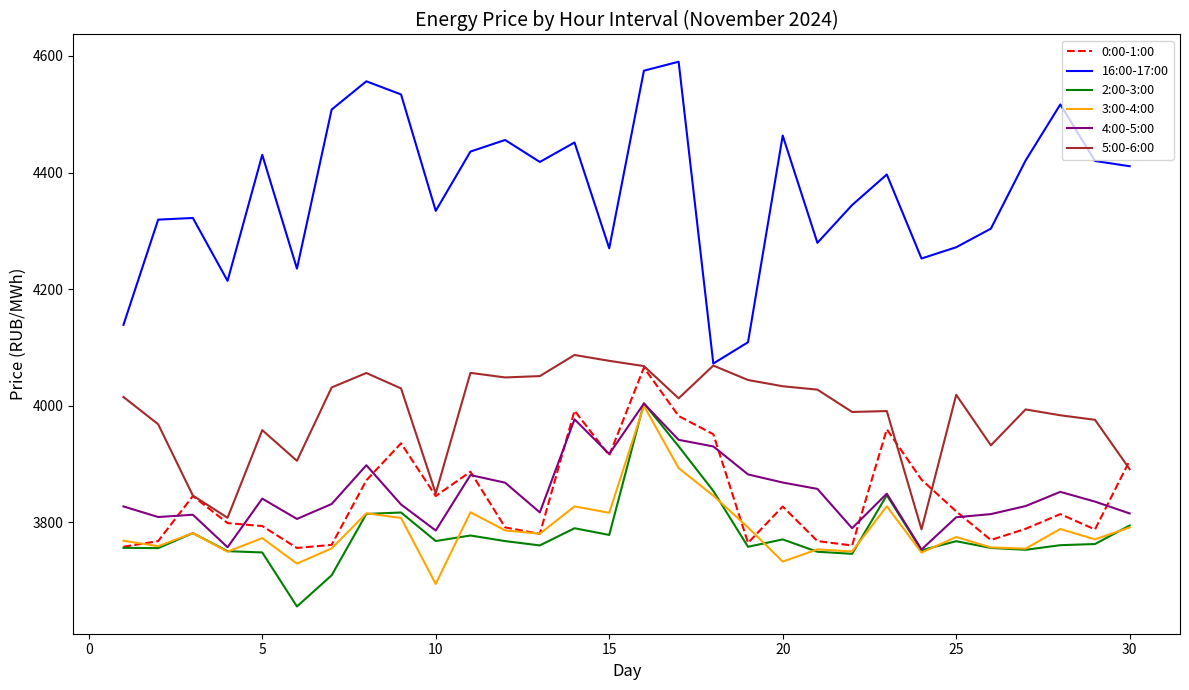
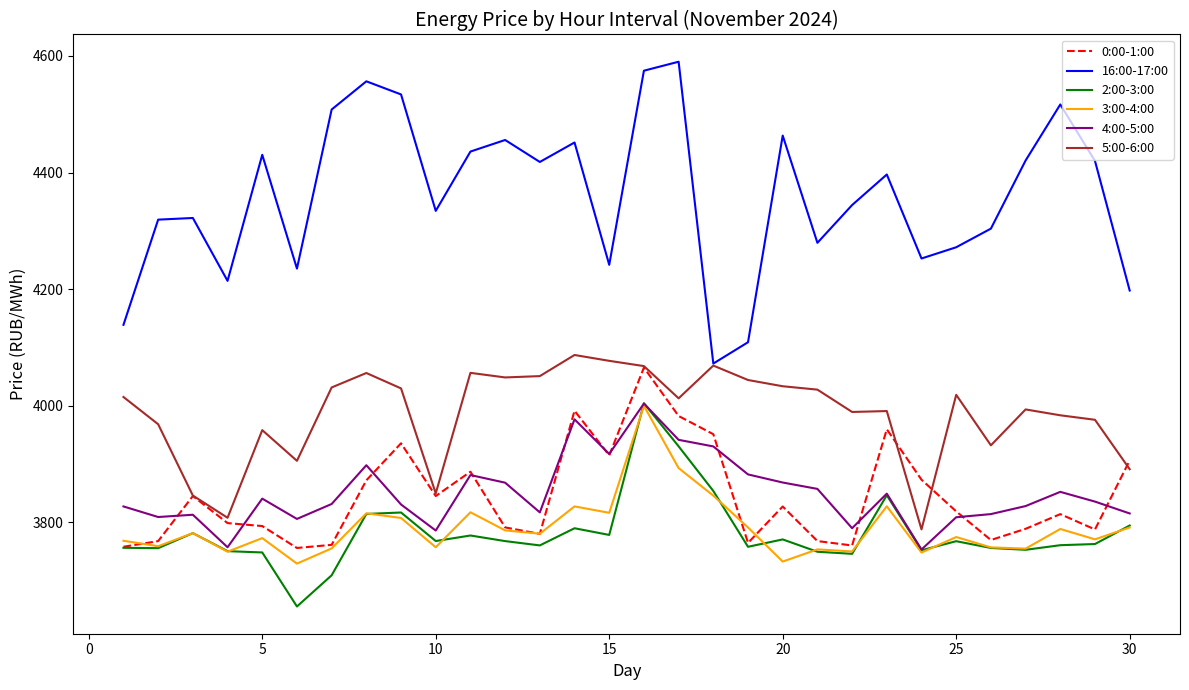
  {
    "0:00-1:00": {
      "5": 3790,
      "10": 3850,
      "20": 3830,
      "25": 3820,
      "30": 3910
    },
    "16:00-17:00": {
      "5": 4430,
      "10": 4330,
-     "15": 4270,
+     "15": 4240,
      "20": 4460,
      "25": 4270,
-     "30": 4410
+     "30": 4200
    },
    "2:00-3:00": {
      "5": 3750,
      "10": 3770,
      "15": 3780,
      "20": 3770,
      "25": 3770
    },
    "3:00-4:00": {
      "5": 3770,
-     "10": 3690,
+     "10": 3760,
      "15": 3820,
      "20": 3730,
      "25": 3770
    },
    "4:00-5:00": {
      "5": 3840,
      "10": 3790,
      "20": 3870,
      "25": 3810,
      "30": 3820
    },
    "5:00-6:00": {
      "5": 3960,
      "10": 3850,
      "15": 4080,
      "20": 4030,
      "25": 4020,
      "30": 3890
    }
  }
